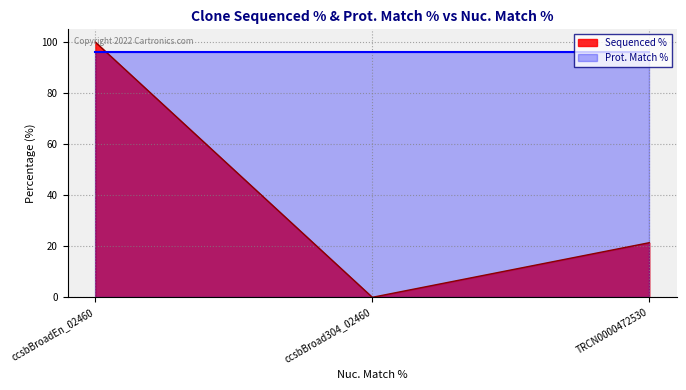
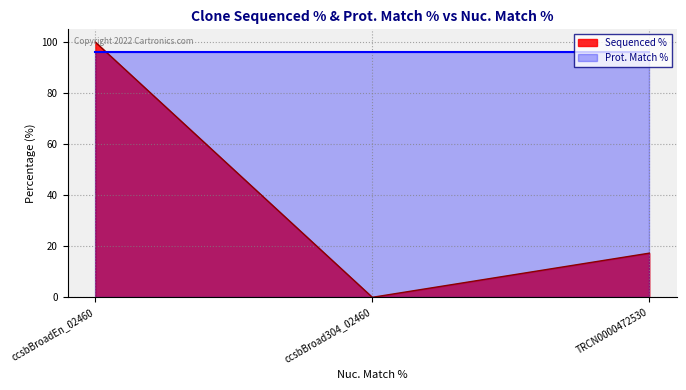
  {
    "Sequenced %": {
      "ccsbBroad304_02460": 0,
-     "TRCN0000472530": 21
+     "TRCN0000472530": 17
    },
    "Prot. Match %": {
      "ccsbBroadEn_02460": 96,
      "ccsbBroad304_02460": 96
    }
  }
